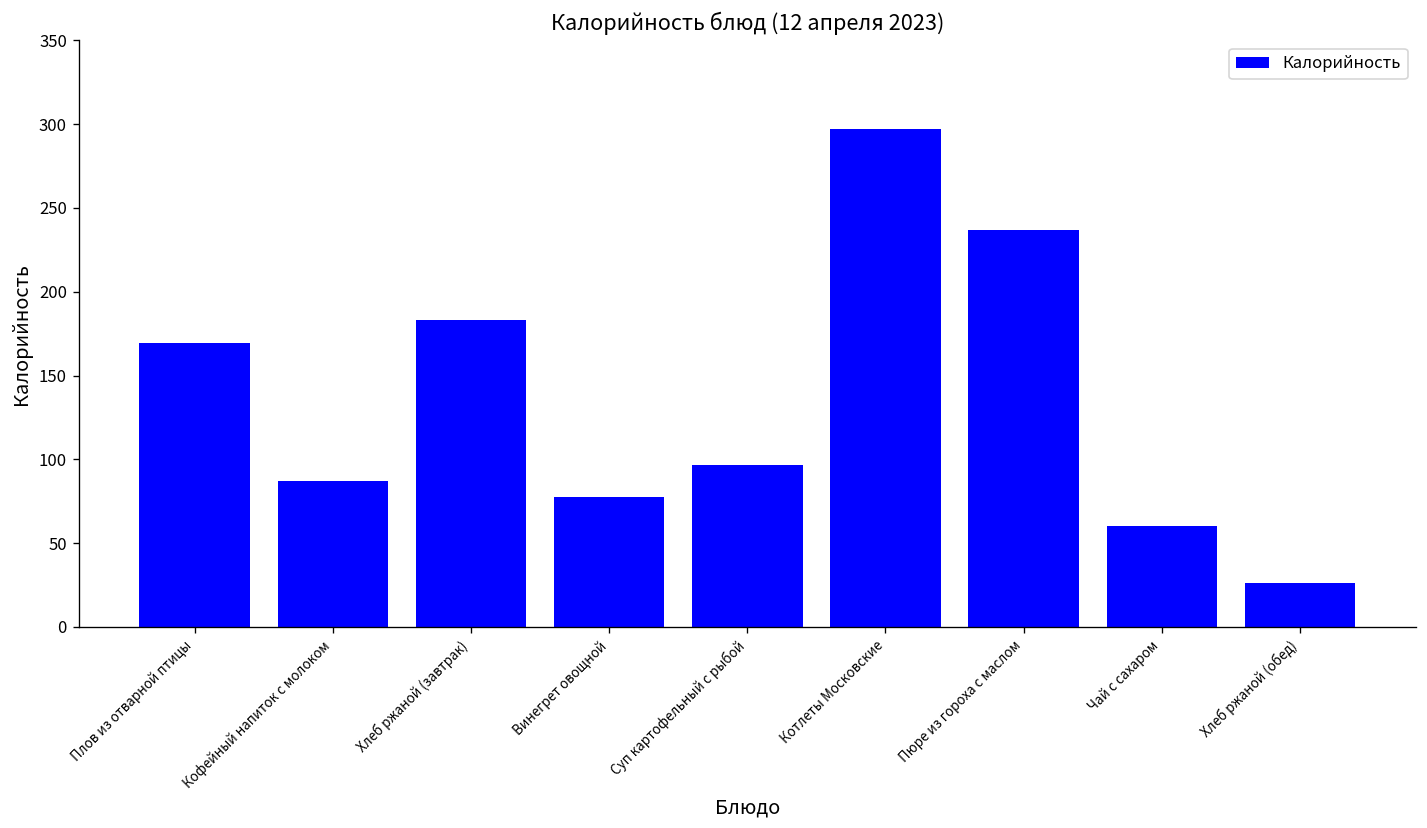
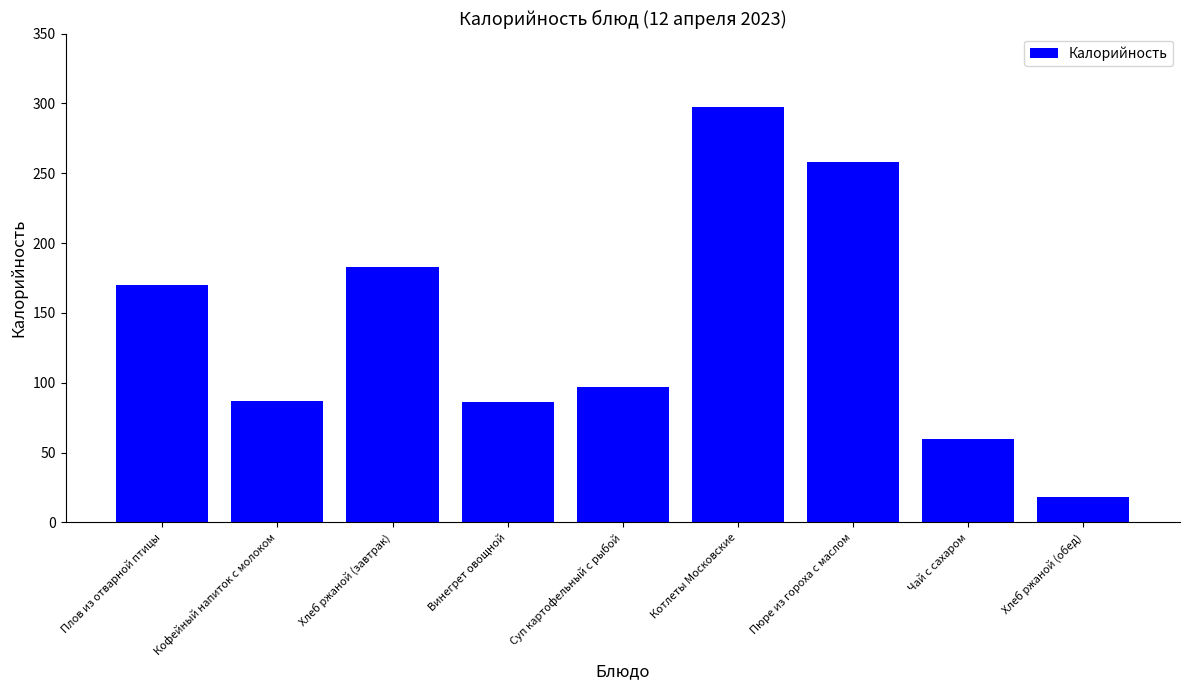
  {
    "Плов из отварной птицы": 170,
    "Кофейный напиток с молоком": 87,
    "Хлеб ржаной (завтрак)": 183,
-   "Винегрет овощной": 78,
+   "Винегрет овощной": 86,
    "Суп картофельный с рыбой": 97,
    "Котлеты Московские": 297,
-   "Пюре из гороха с маслом": 237,
+   "Пюре из гороха с маслом": 258,
    "Чай с сахаром": 60,
-   "Хлеб ржаной (обед)": 26
+   "Хлеб ржаной (обед)": 18
  }
